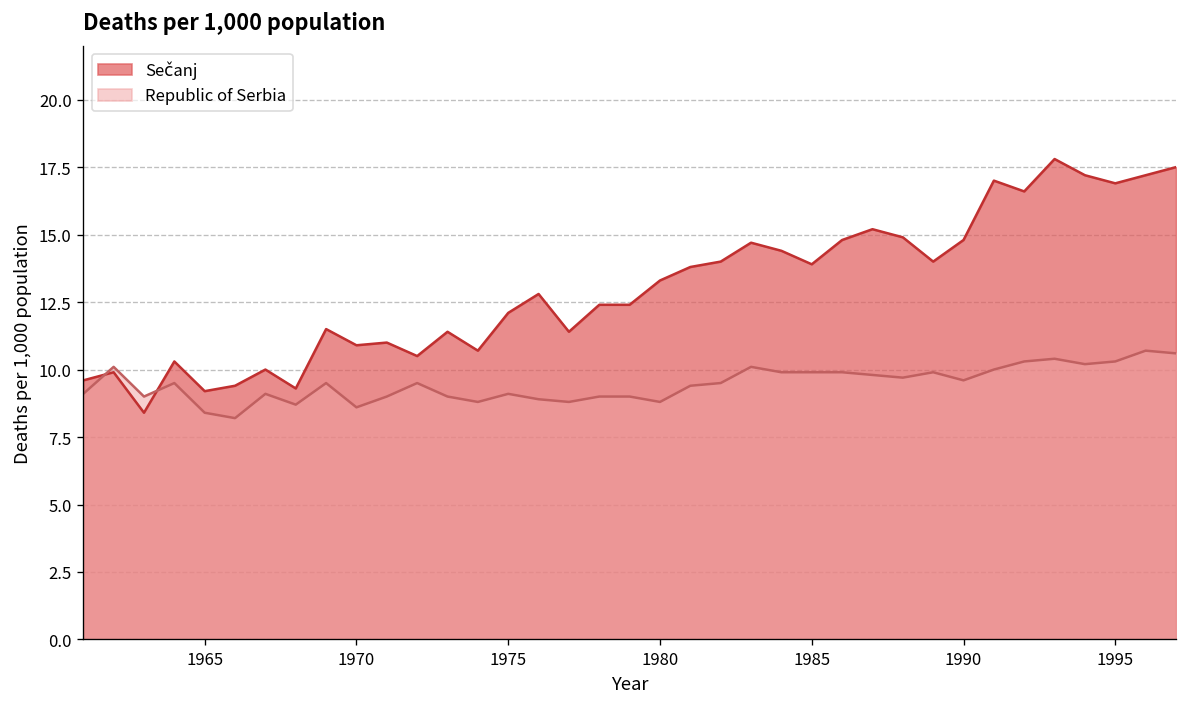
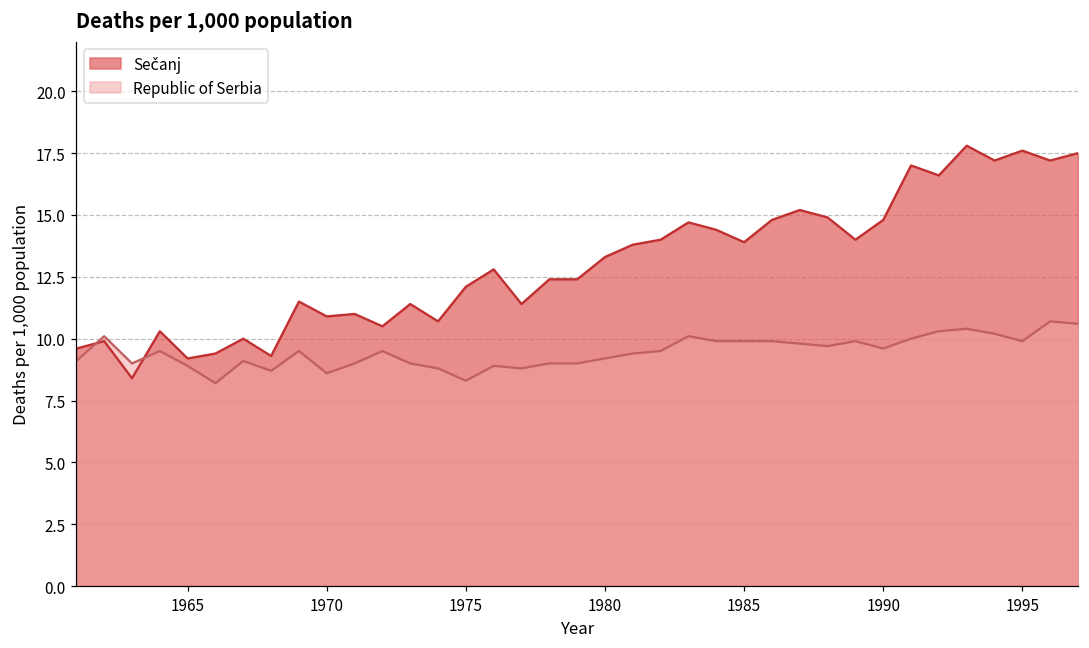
  {
    "Sečanj": {
      "1965": 9.2,
      "1970": 10.9,
      "1975": 12.1,
      "1980": 13.3,
      "1985": 13.9,
      "1990": 14.8,
-     "1995": 16.9
+     "1995": 17.6
    },
    "Republic of Serbia": {
-     "1965": 8.4,
+     "1965": 8.9,
      "1970": 8.6,
-     "1975": 9.1,
-     "1980": 8.8,
+     "1975": 8.3,
+     "1980": 9.2,
      "1985": 9.9,
      "1990": 9.6,
-     "1995": 10.3
+     "1995": 9.9
    }
  }
